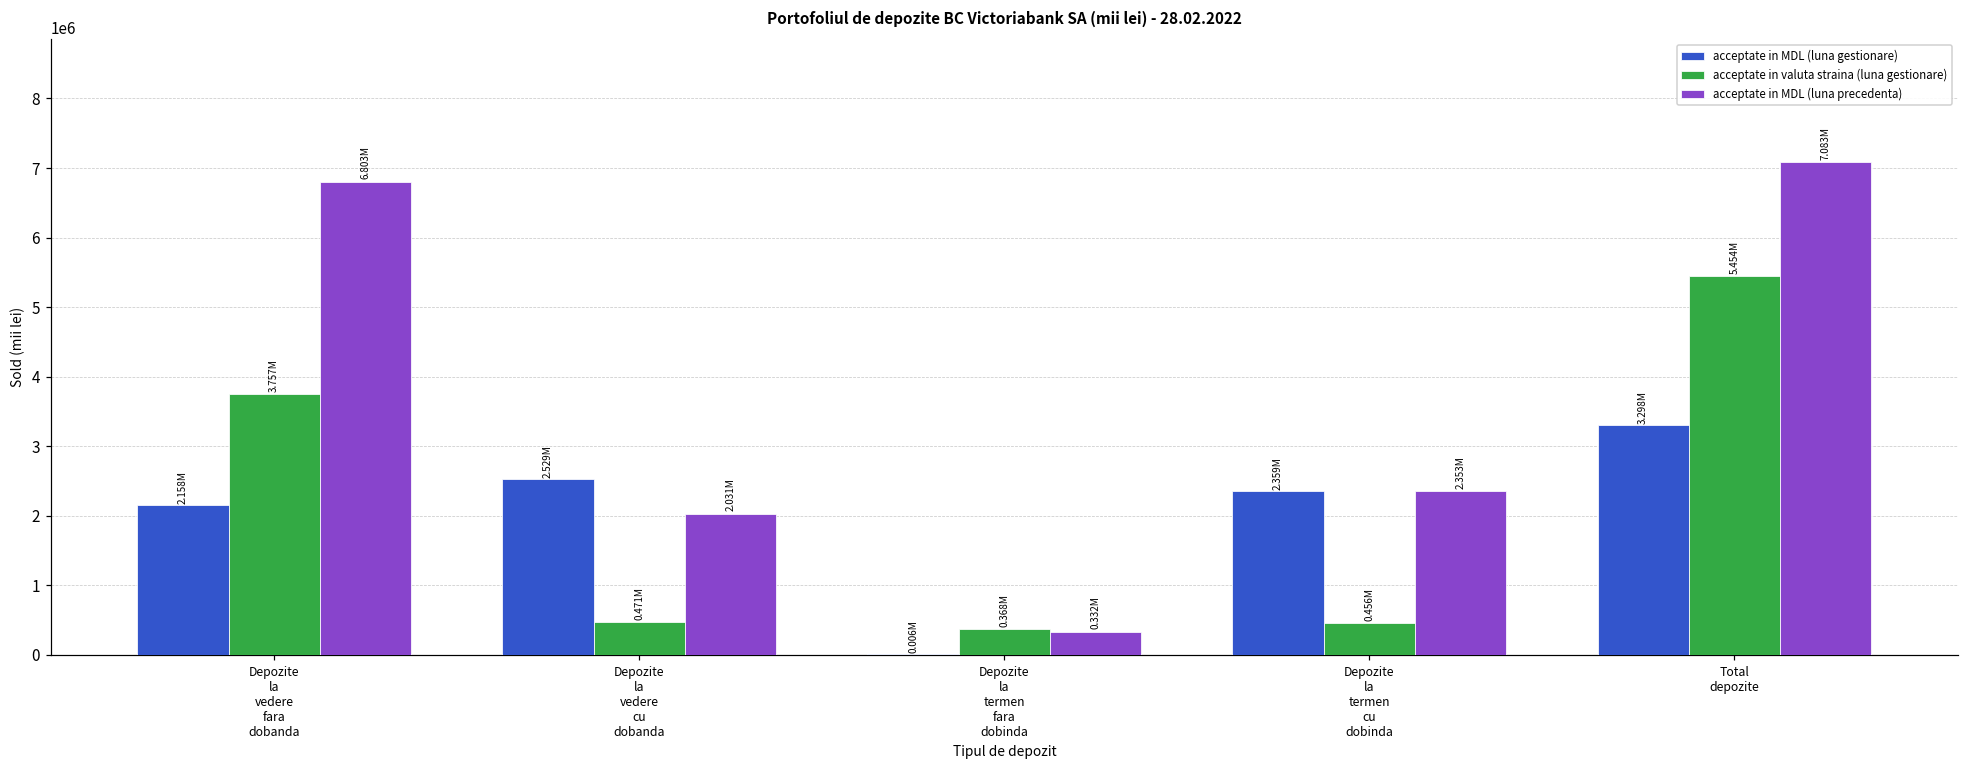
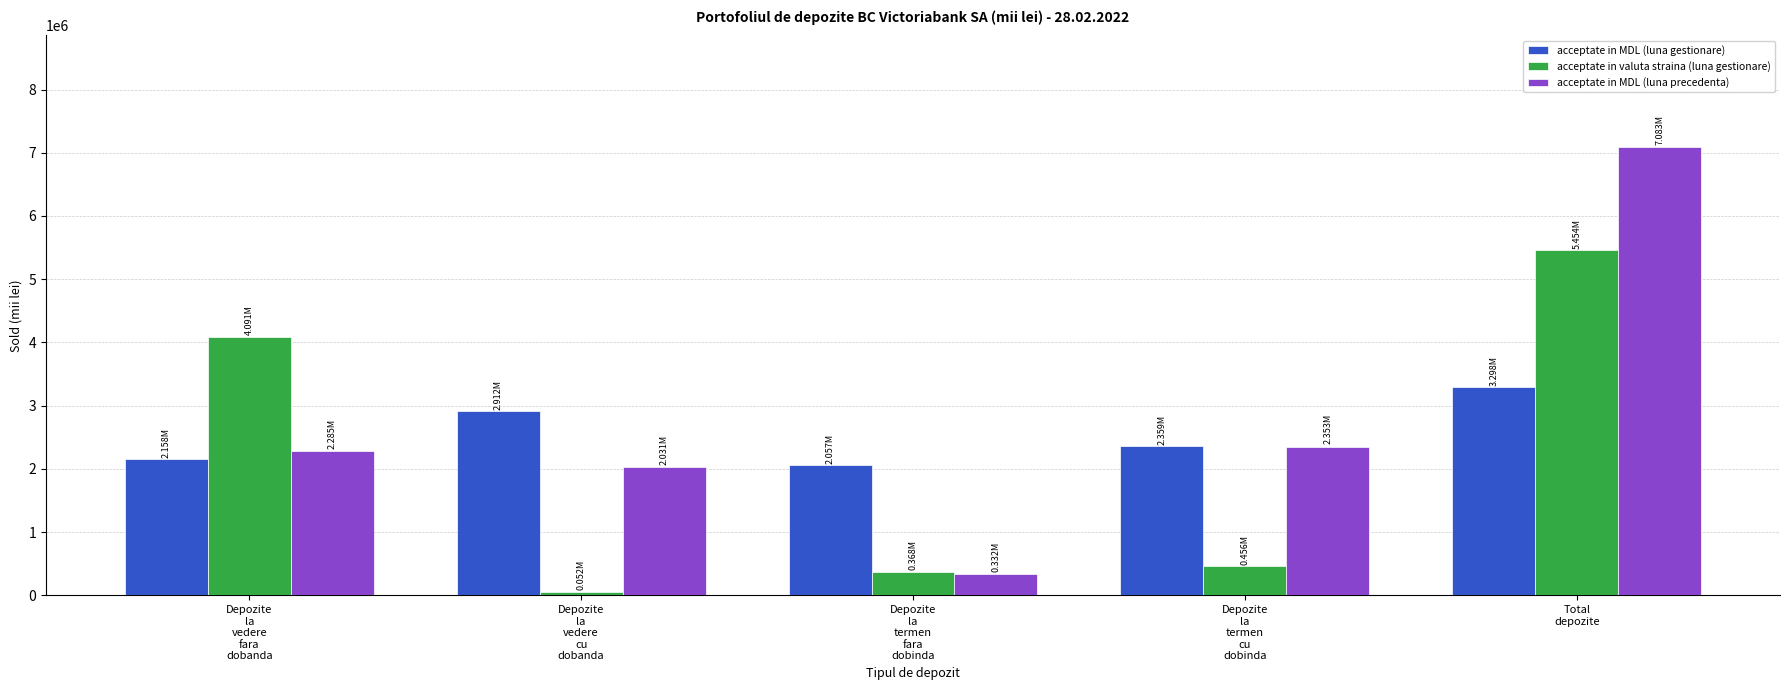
  {
    "acceptate in MDL (luna gestionare)": {
      "Depozite la vedere fara dobanda": "2.158M",
-     "Depozite la vedere cu dobanda": "2.529M",
-     "Depozite la termen fara dobinda": "0.006M",
+     "Depozite la vedere cu dobanda": "2.912M",
+     "Depozite la termen fara dobinda": "2.057M",
      "Depozite la termen cu dobinda": "2.359M",
      "Total depozite": "3.298M"
    },
    "acceptate in valuta straina (luna gestionare)": {
-     "Depozite la vedere fara dobanda": "3.757M",
-     "Depozite la vedere cu dobanda": "0.471M",
+     "Depozite la vedere fara dobanda": "4.091M",
+     "Depozite la vedere cu dobanda": "0.052M",
      "Depozite la termen fara dobinda": "0.368M",
      "Depozite la termen cu dobinda": "0.456M",
      "Total depozite": "5.454M"
    },
    "acceptate in MDL (luna precedenta)": {
-     "Depozite la vedere fara dobanda": "6.803M",
+     "Depozite la vedere fara dobanda": "2.285M",
      "Depozite la vedere cu dobanda": "2.031M",
      "Depozite la termen fara dobinda": "0.332M",
      "Depozite la termen cu dobinda": "2.353M",
      "Total depozite": "7.083M"
    }
  }
